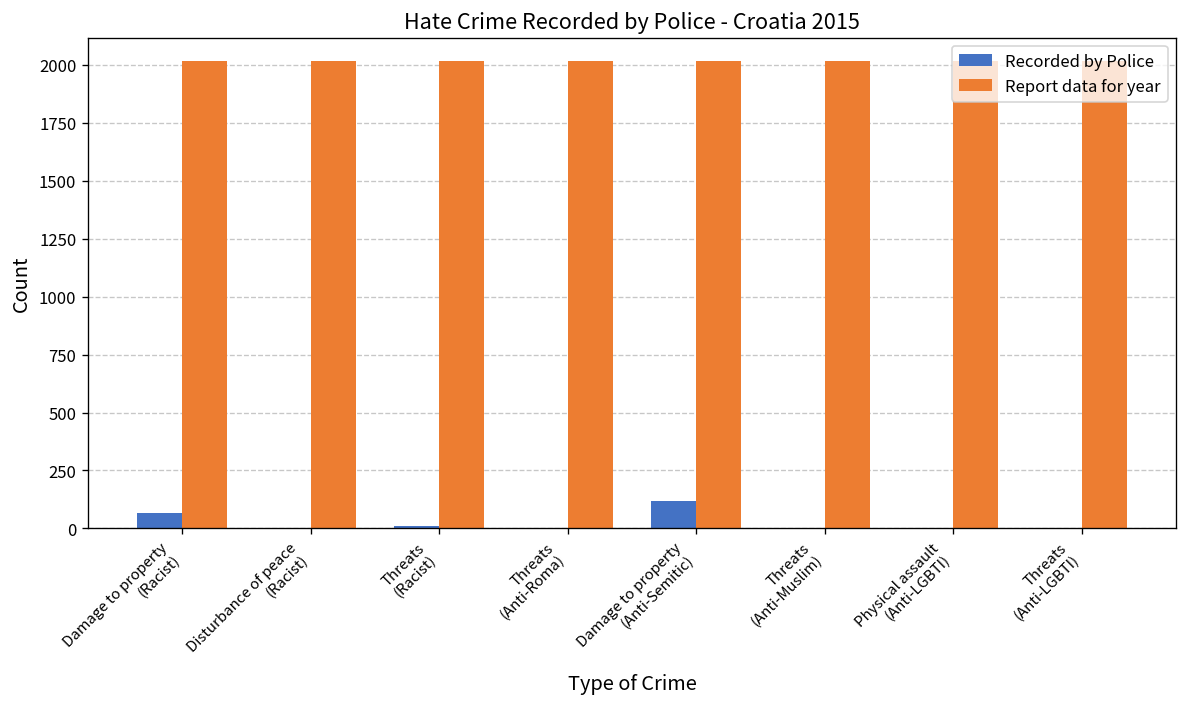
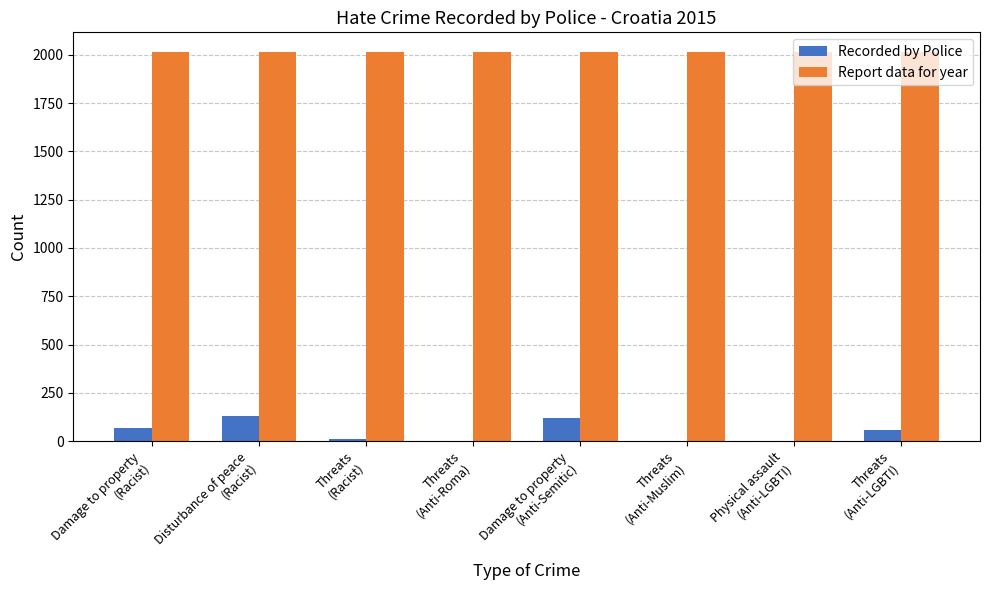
  {
    "Recorded by Police": {
      "Damage to property (Racist)": 70,
-     "Disturbance of peace (Racist)": 0,
+     "Disturbance of peace (Racist)": 130,
      "Damage to property (Anti-Semitic)": 120,
-     "Threats (Anti-LGBTI)": 0
+     "Threats (Anti-LGBTI)": 60
    },
    "Report data for year": {
      "Damage to property (Racist)": 2020,
      "Disturbance of peace (Racist)": 2020,
      "Threats (Racist)": 2020,
      "Threats (Anti-Roma)": 2020,
      "Damage to property (Anti-Semitic)": 2020,
      "Threats (Anti-Muslim)": 2020
    }
  }
